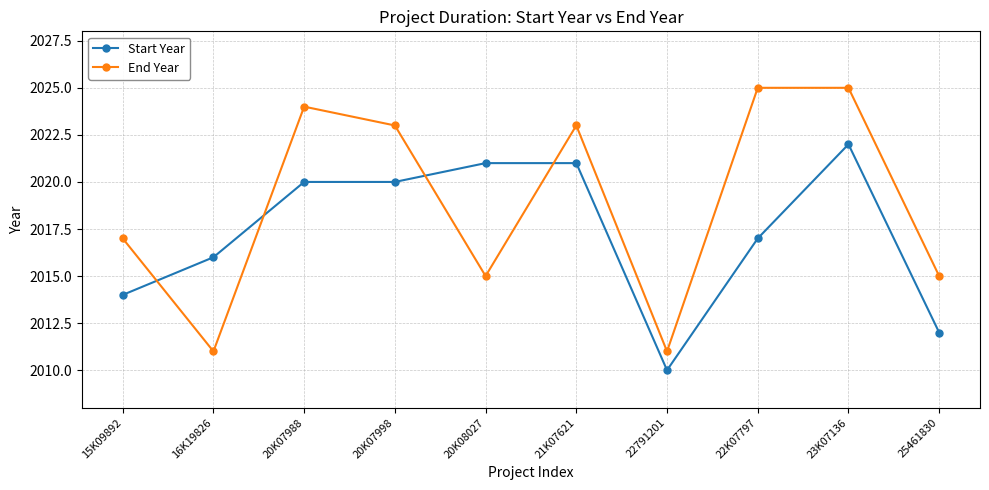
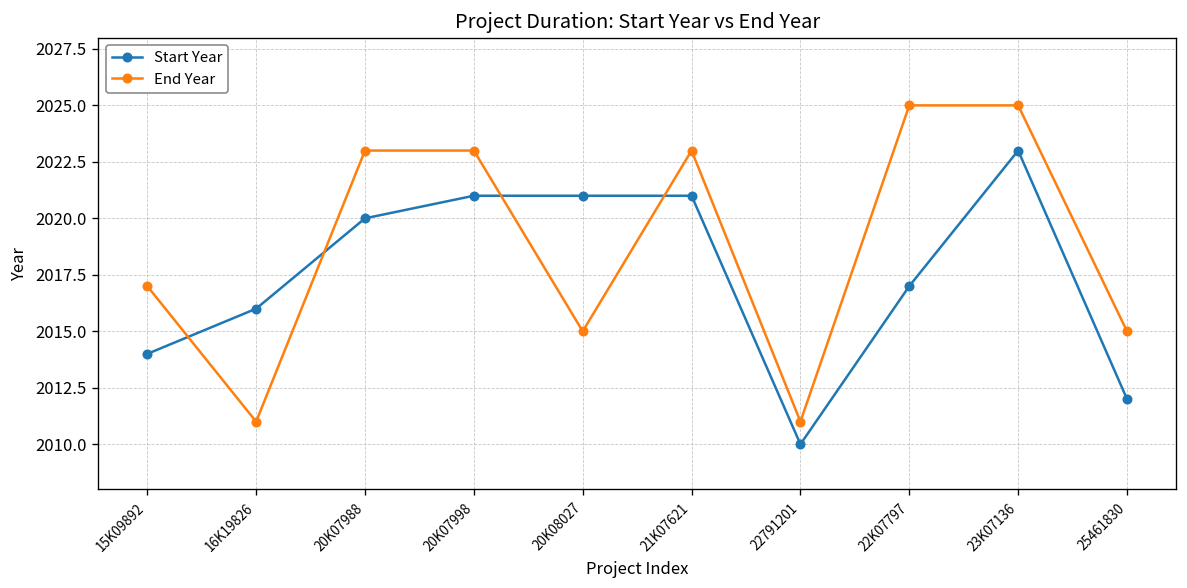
  {
    "Start Year": {
      "15K09892": 2014,
      "16K19826": 2016,
      "20K07988": 2020,
-     "20K07998": 2020,
+     "20K07998": 2021,
      "20K08027": 2021,
      "21K07621": 2021,
      "22791201": 2010,
      "22K07797": 2017,
-     "23K07136": 2022,
+     "23K07136": 2023,
      "25461830": 2012
    },
    "End Year": {
      "15K09892": 2017,
      "16K19826": 2011,
-     "20K07988": 2024,
+     "20K07988": 2023,
      "20K07998": 2023,
      "20K08027": 2015,
      "21K07621": 2023,
      "22791201": 2011,
      "22K07797": 2025,
      "23K07136": 2025,
      "25461830": 2015
    }
  }
